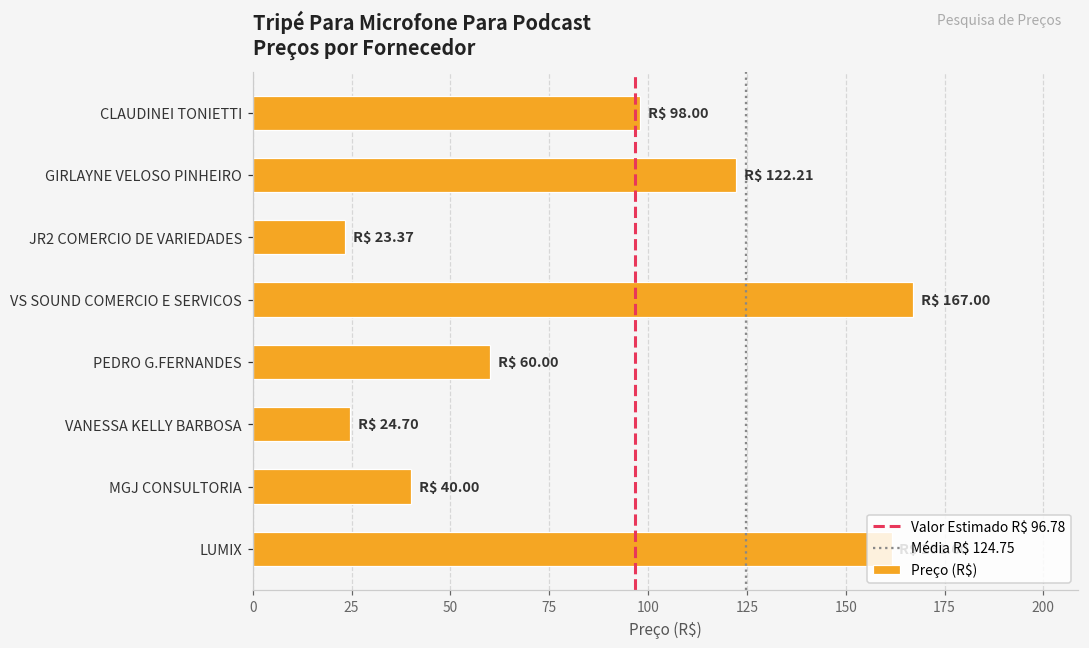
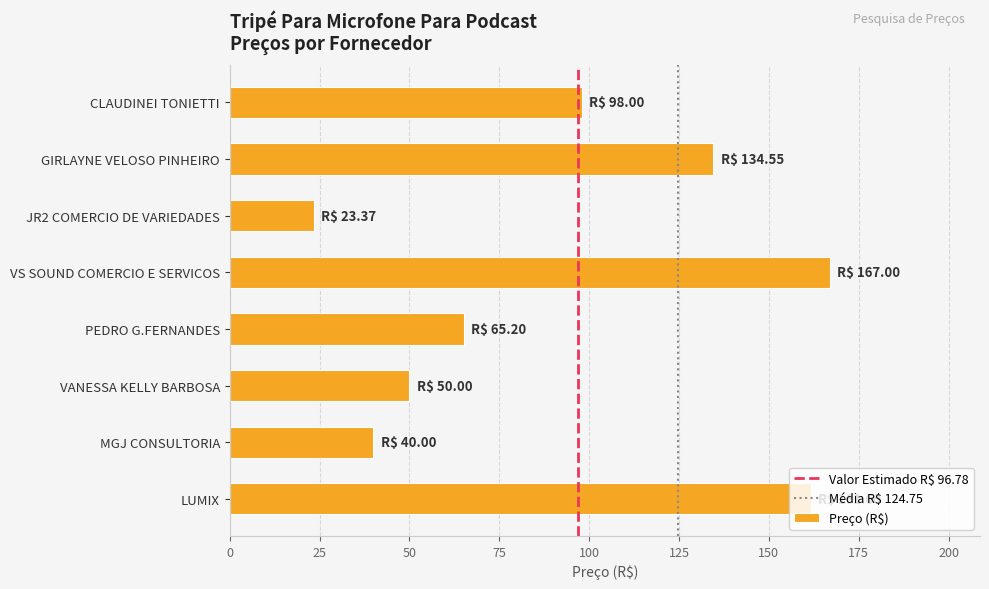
  {
    "CLAUDINEI TONIETTI": 98.00,
-   "GIRLAYNE VELOSO PINHEIRO": 122.21,
+   "GIRLAYNE VELOSO PINHEIRO": 134.55,
    "JR2 COMERCIO DE VARIEDADES": 23.37,
    "VS SOUND COMERCIO E SERVICOS": 167.00,
-   "PEDRO G.FERNANDES": 60.00,
-   "VANESSA KELLY BARBOSA": 24.70,
+   "PEDRO G.FERNANDES": 65.20,
+   "VANESSA KELLY BARBOSA": 50.00,
    "MGJ CONSULTORIA": 40.00
  }
